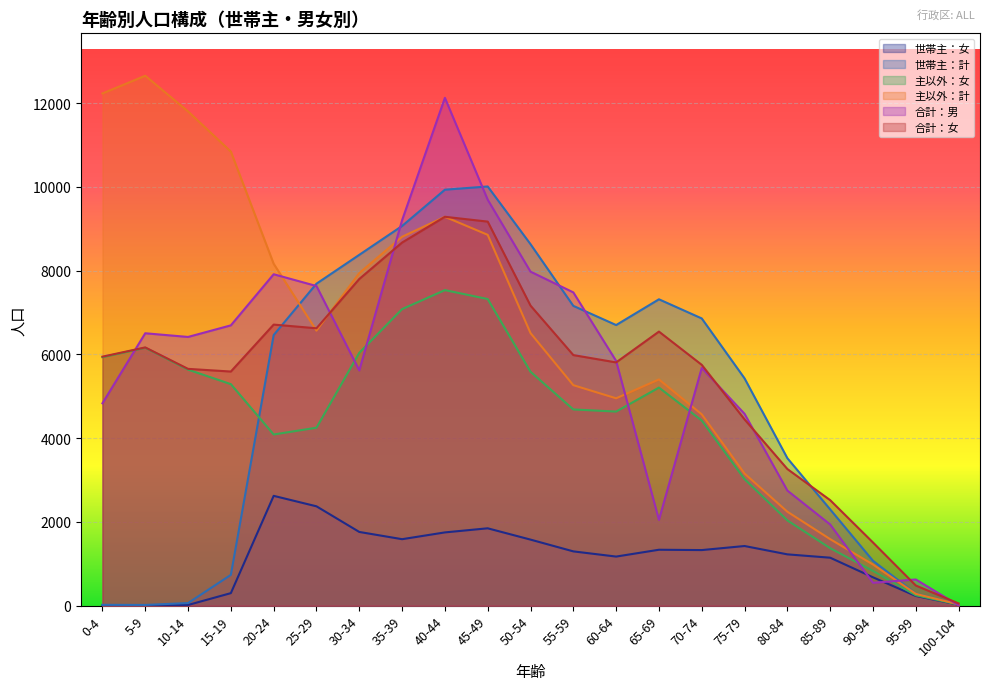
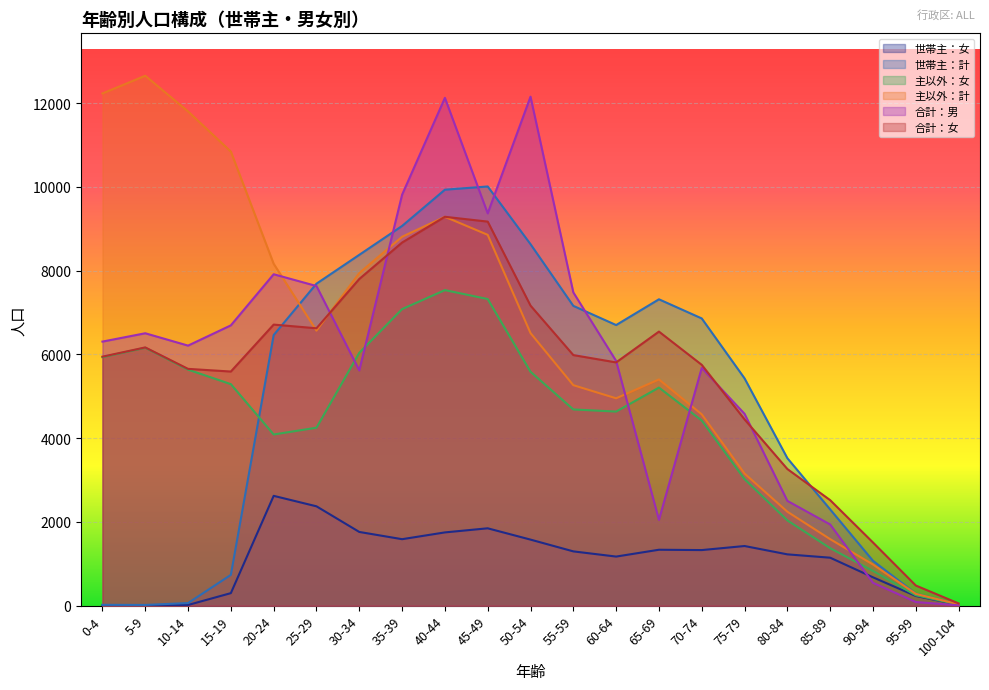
  {
    "合計：男": {
-     "0-4": 4800,
+     "0-4": 6300,
      "5-9": 6500,
-     "10-14": 6400,
+     "10-14": 6200,
      "15-19": 6700,
      "20-24": 7900,
      "30-34": 5600,
-     "35-39": 9200,
+     "35-39": 9800,
      "40-44": 12100,
-     "45-49": 9700,
-     "50-54": 8000,
+     "45-49": 9400,
+     "50-54": 12200,
      "55-59": 7500,
      "65-69": 2100,
      "70-74": 5700,
      "75-79": 4600,
-     "80-84": 2800,
+     "80-84": 2500,
      "85-89": 1900,
      "90-94": 500,
-     "95-99": 600
+     "95-99": 100
    }
  }
